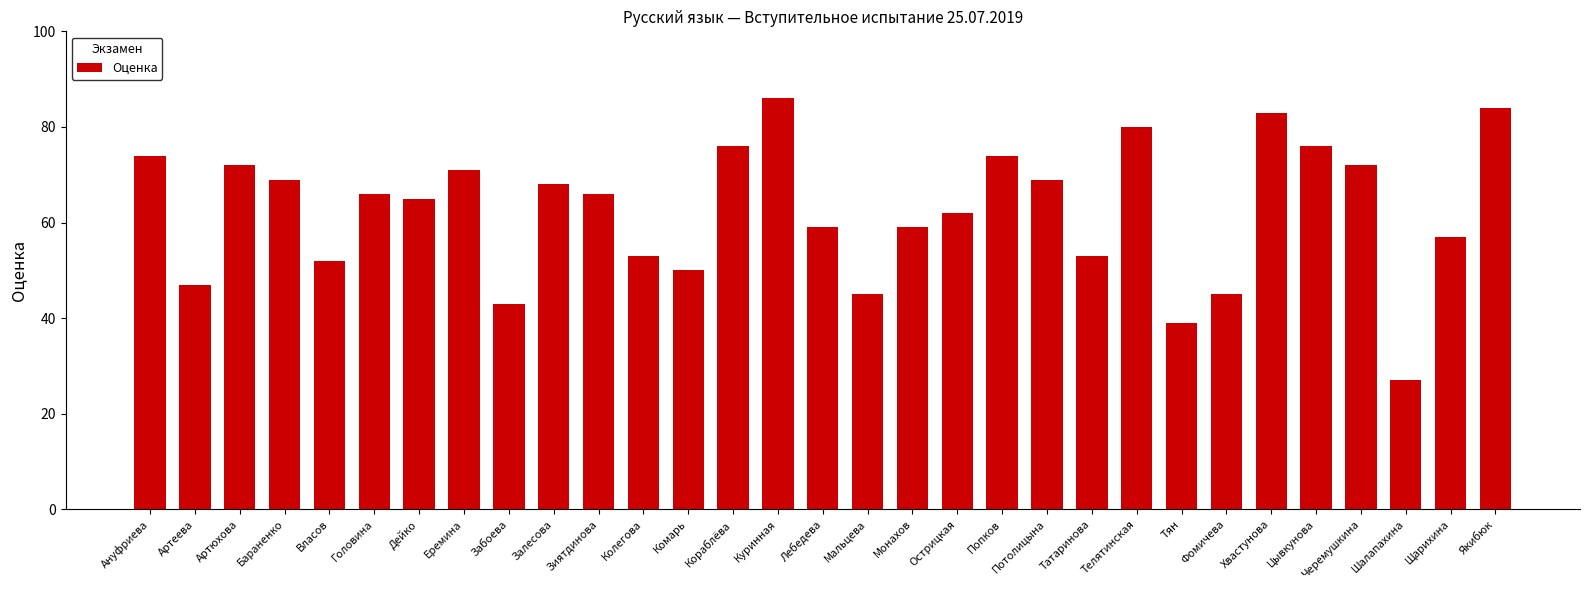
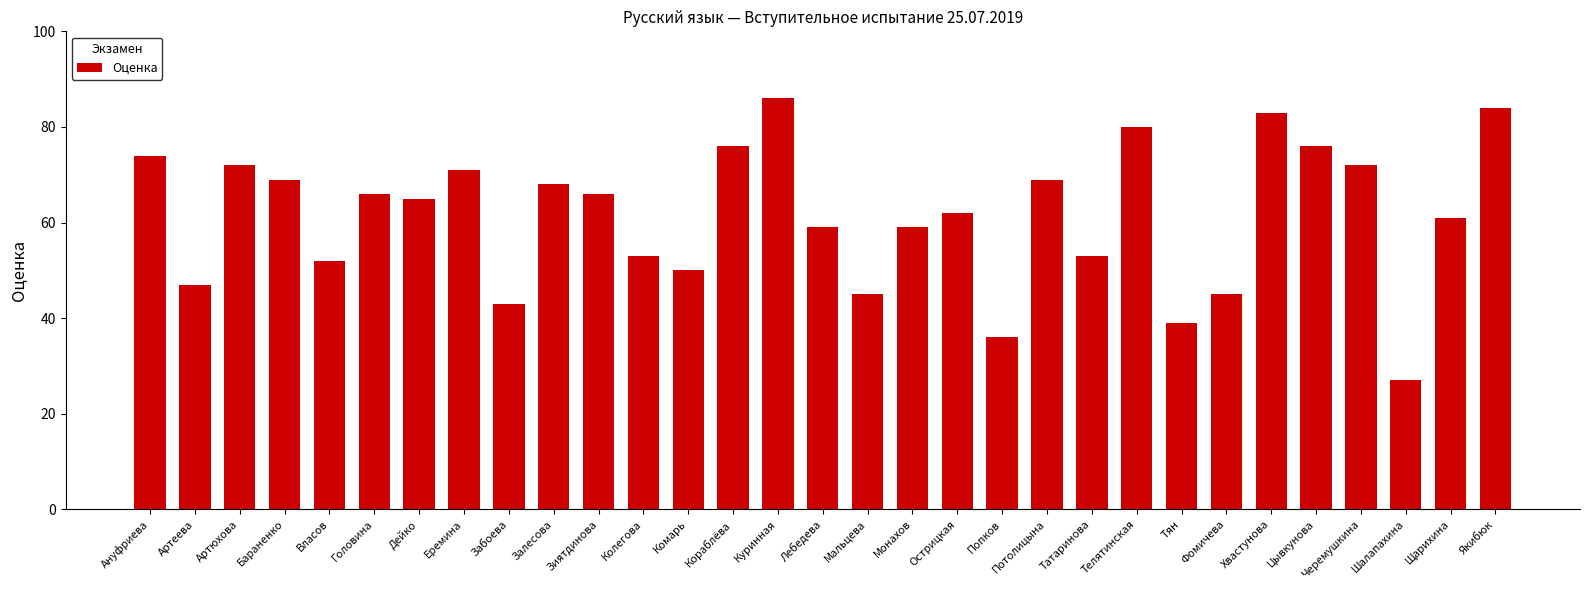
  {
    "Ануфриева": 74,
    "Артеева": 47,
    "Артюхова": 72,
    "Бараненко": 69,
    "Власов": 52,
    "Головина": 66,
    "Дейко": 65,
    "Еремина": 71,
    "Забоева": 43,
    "Залесова": 68,
    "Зиятдинова": 66,
    "Колегова": 53,
    "Комарь": 50,
    "Кораблёва": 76,
    "Куринная": 86,
    "Лебедева": 59,
    "Мальцева": 45,
    "Монахов": 59,
    "Острицкая": 62,
-   "Попков": 74,
+   "Попков": 36,
    "Потолицына": 69,
    "Татаринова": 53,
    "Телятинская": 80,
    "Тян": 39,
    "Фомичева": 45,
    "Хвастунова": 83,
    "Цывкунова": 76,
    "Черемушкина": 72,
    "Шалапахина": 27,
-   "Щарихина": 57,
+   "Щарихина": 61,
    "Якибюк": 84
  }
